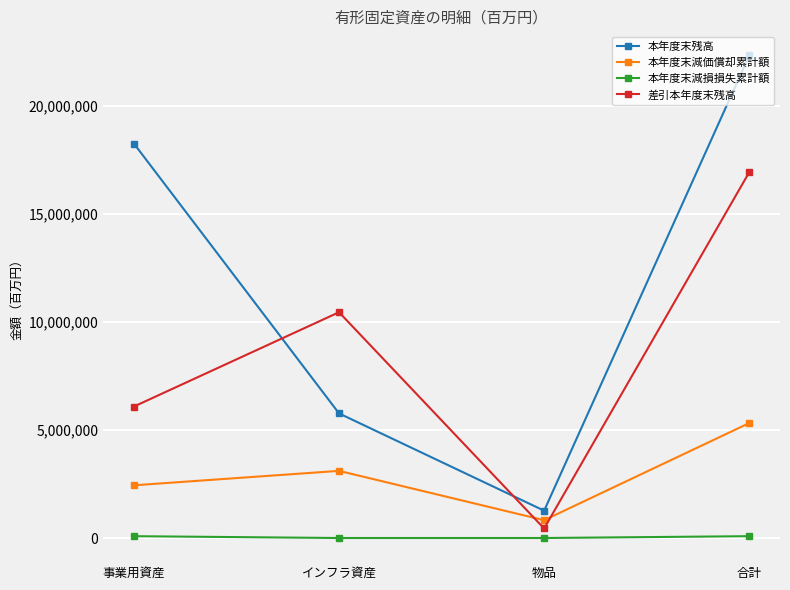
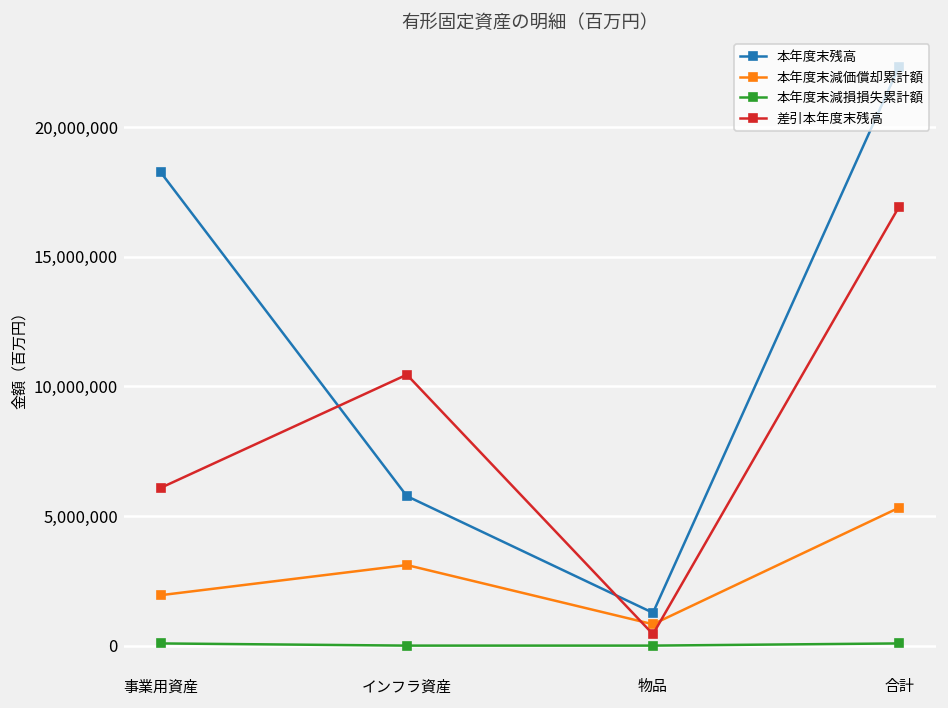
  {
    "本年度末残高": {
      "事業用資産": "18,300,000",
      "インフラ資産": "5,800,000",
      "物品": "1,300,000"
    },
    "本年度末減価償却累計額": {
-     "事業用資産": "2,400,000",
+     "事業用資産": "1,900,000",
      "インフラ資産": "3,100,000",
      "物品": "800,000",
      "合計": "5,300,000"
    },
    "本年度末減損損失累計額": {
      "事業用資産": "100,000",
      "インフラ資産": "0",
      "物品": "0",
      "合計": "100,000"
    },
    "差引本年度末残高": {
      "事業用資産": "6,100,000",
      "インフラ資産": "10,500,000",
      "物品": "400,000",
      "合計": "16,900,000"
    }
  }
